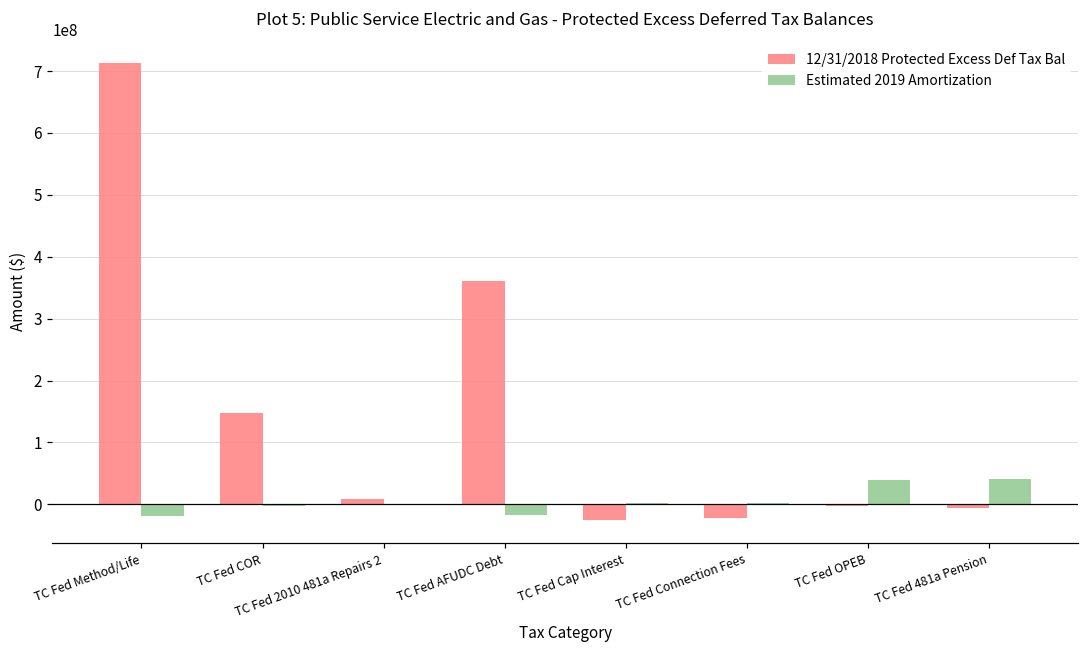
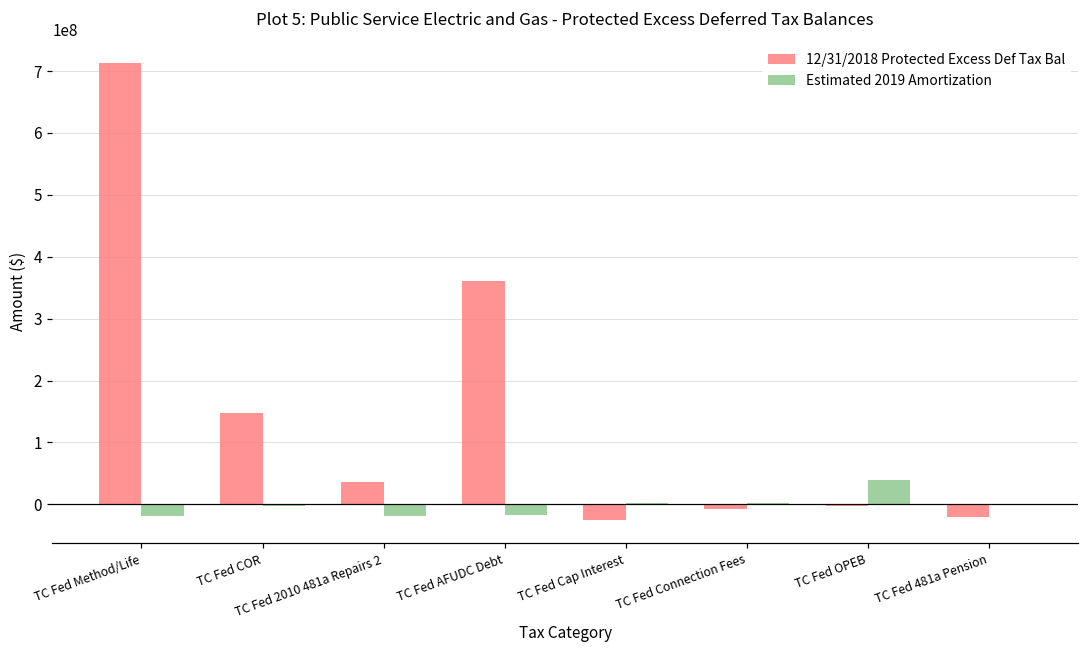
  {
    "12/31/2018 Protected Excess Def Tax Bal": {
      "TC Fed Method/Life": 710000000,
      "TC Fed COR": 150000000,
-     "TC Fed 2010 481a Repairs 2": 10000000,
+     "TC Fed 2010 481a Repairs 2": 40000000,
      "TC Fed AFUDC Debt": 360000000,
      "TC Fed Cap Interest": -30000000,
-     "TC Fed Connection Fees": -20000000,
-     "TC Fed 481a Pension": -10000000
+     "TC Fed Connection Fees": -10000000,
+     "TC Fed 481a Pension": -20000000
    },
    "Estimated 2019 Amortization": {
      "TC Fed Method/Life": -20000000,
-     "TC Fed 2010 481a Repairs 2": 0,
+     "TC Fed 2010 481a Repairs 2": -20000000,
      "TC Fed AFUDC Debt": -20000000,
      "TC Fed OPEB": 40000000,
-     "TC Fed 481a Pension": 40000000
+     "TC Fed 481a Pension": 0
    }
  }
